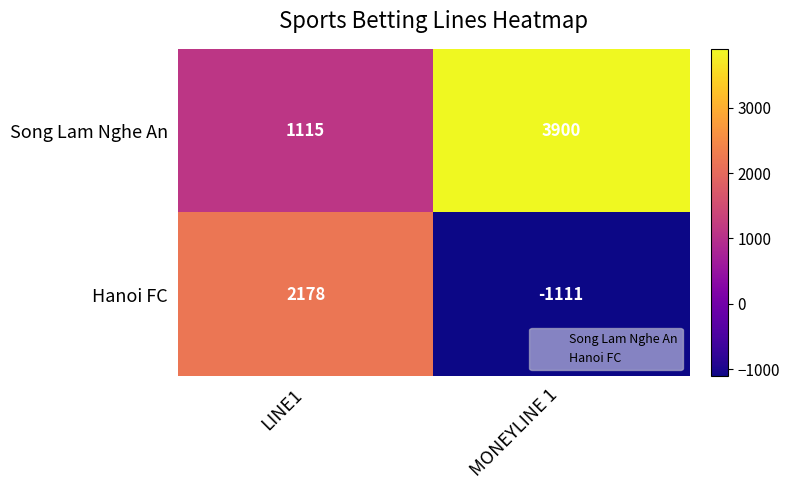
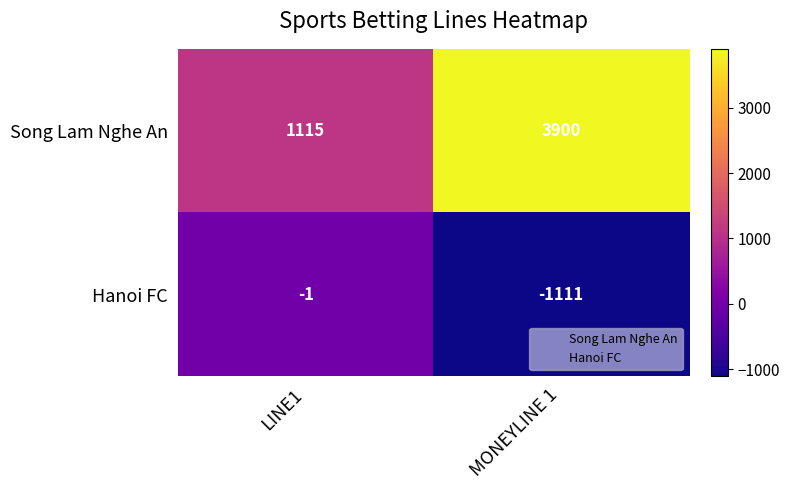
  {
    "Song Lam Nghe An": {
      "LINE1": 1115,
      "MONEYLINE 1": 3900
    },
    "Hanoi FC": {
-     "LINE1": 2178,
+     "LINE1": -1,
      "MONEYLINE 1": -1111
    }
  }
